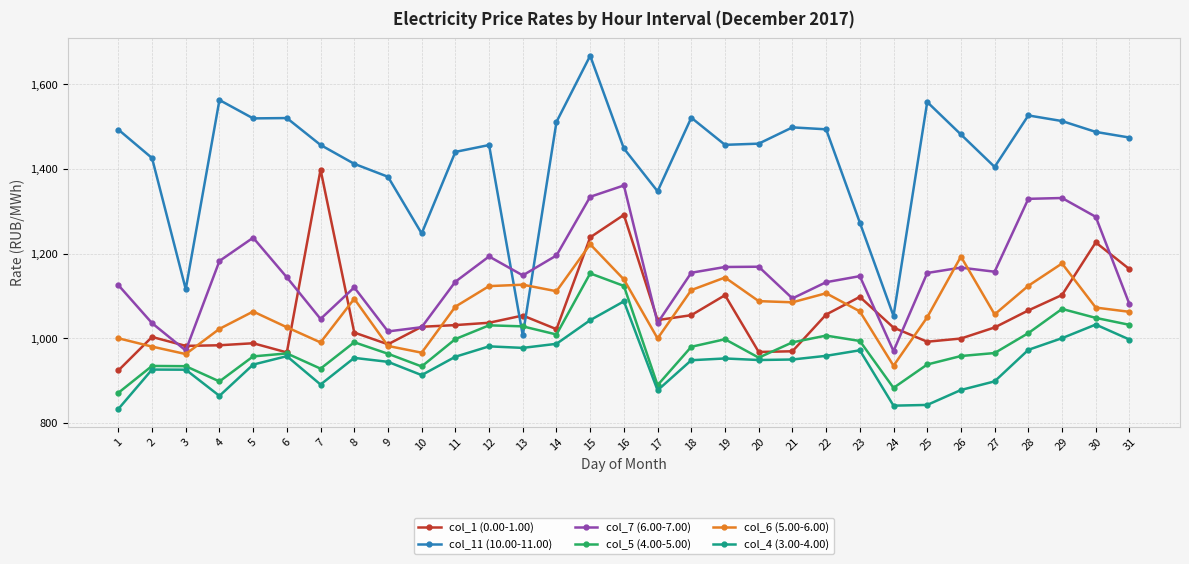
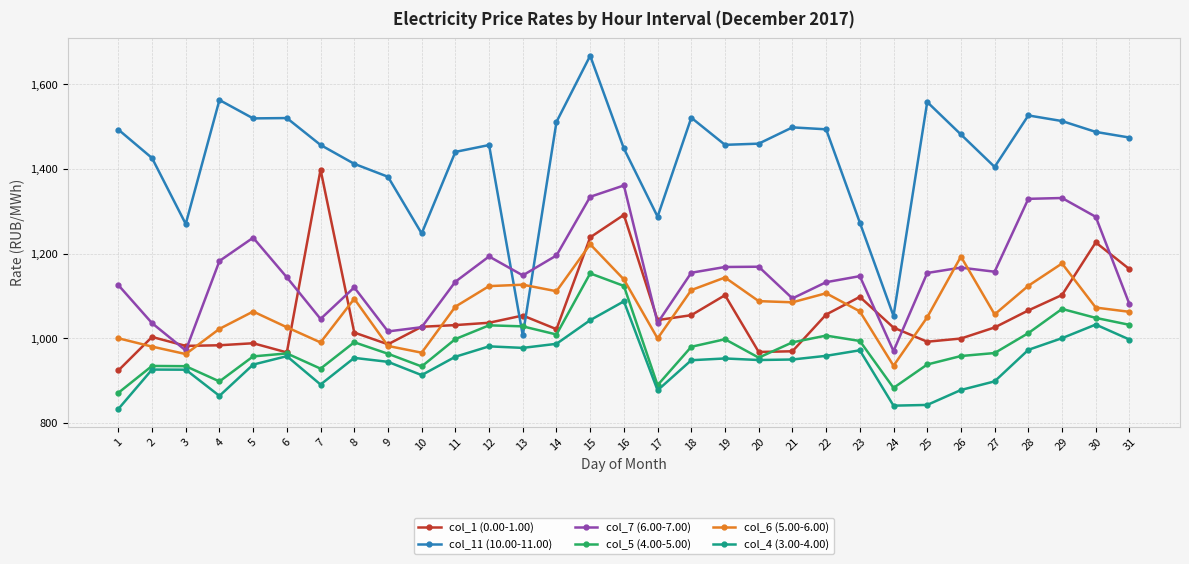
  {
    "col_1 (0.00-1.00)": {
      "1": "920",
      "2": "1,000",
      "3": "980",
      "4": "980",
      "5": "990",
      "7": "1,400",
      "8": "1,010",
      "11": "1,030",
      "12": "1,040",
      "13": "1,050",
      "14": "1,020",
      "15": "1,240",
      "16": "1,290",
      "17": "1,040",
      "18": "1,050",
      "19": "1,100",
      "20": "970",
      "21": "970",
      "22": "1,060",
      "23": "1,100",
      "24": "1,030",
      "25": "990",
      "26": "1,000",
      "27": "1,030",
      "28": "1,070",
      "29": "1,100",
      "30": "1,230",
      "31": "1,160"
    },
    "col_11 (10.00-11.00)": {
      "1": "1,490",
      "2": "1,430",
-     "3": "1,120",
+     "3": "1,270",
      "4": "1,560",
      "5": "1,520",
      "6": "1,520",
      "7": "1,460",
      "8": "1,410",
      "9": "1,380",
      "10": "1,250",
      "11": "1,440",
      "12": "1,460",
      "13": "1,010",
      "14": "1,510",
      "15": "1,670",
      "16": "1,450",
-     "17": "1,350",
+     "17": "1,290",
      "18": "1,520",
      "19": "1,460",
      "20": "1,460",
      "21": "1,500",
      "22": "1,490",
      "23": "1,270",
      "24": "1,050",
      "25": "1,560",
      "26": "1,480",
      "27": "1,410",
      "28": "1,530",
      "29": "1,510",
      "30": "1,490",
      "31": "1,470"
    },
    "col_7 (6.00-7.00)": {
      "1": "1,130",
      "2": "1,040",
      "3": "970",
      "4": "1,180",
      "5": "1,240",
      "6": "1,140",
      "7": "1,050",
      "8": "1,120",
      "9": "1,020",
      "11": "1,130",
      "12": "1,190",
      "13": "1,150",
      "14": "1,200",
      "15": "1,330",
      "16": "1,360",
      "17": "1,040",
      "18": "1,160",
      "19": "1,170",
      "20": "1,170",
      "21": "1,090",
      "22": "1,130",
      "23": "1,150",
      "24": "970",
      "25": "1,150",
      "26": "1,170",
      "27": "1,160",
      "28": "1,330",
      "29": "1,330",
      "30": "1,290",
      "31": "1,080"
    },
    "col_6 (5.00-6.00)": {
      "1": "1,000",
      "2": "980",
      "3": "960",
      "4": "1,020",
      "5": "1,060",
      "6": "1,030",
      "7": "990",
      "8": "1,090",
      "10": "970",
      "11": "1,070",
      "12": "1,120",
      "13": "1,130",
      "14": "1,110",
      "15": "1,220",
      "16": "1,140",
      "17": "1,000",
      "18": "1,110",
      "19": "1,140",
      "20": "1,090",
      "21": "1,090",
      "22": "1,110",
      "23": "1,060",
      "24": "940",
      "25": "1,050",
      "26": "1,190",
      "27": "1,060",
      "28": "1,120",
      "29": "1,180",
      "30": "1,070",
      "31": "1,060"
    }
  }
